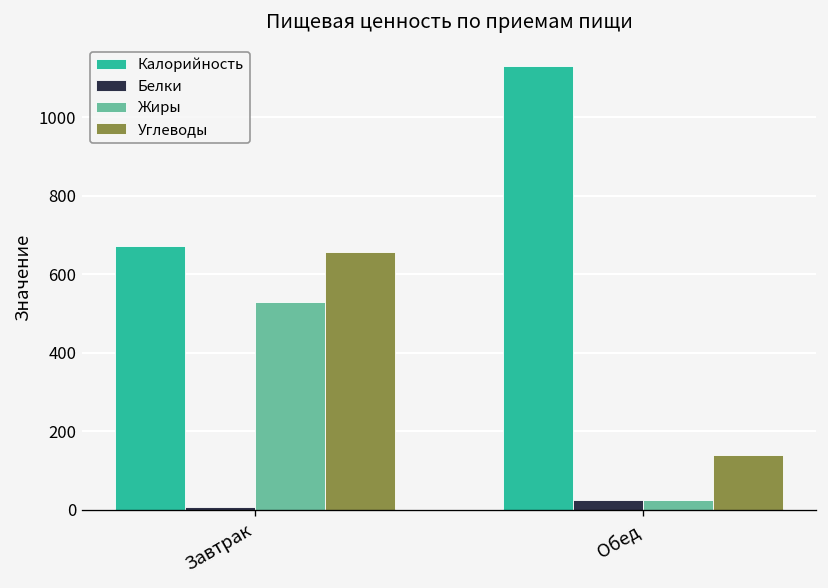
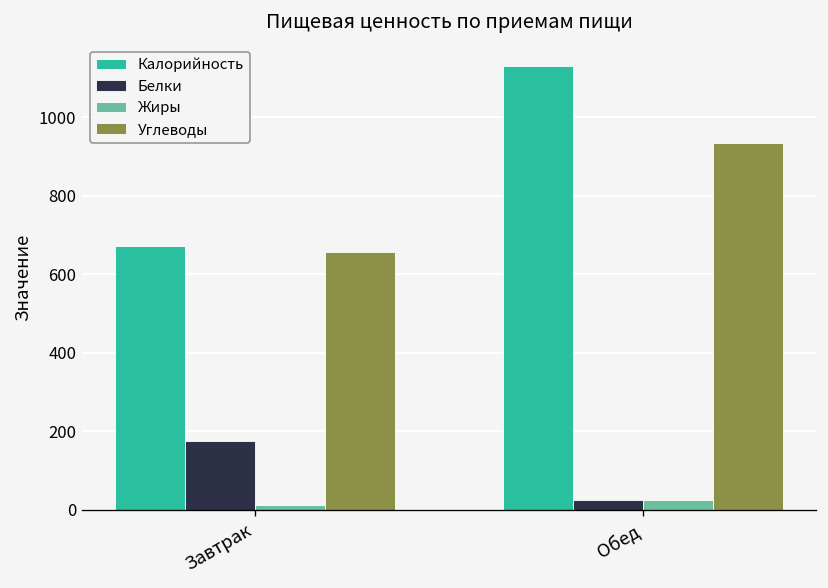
  {
    "Калорийность": {
      "Завтрак": 670,
      "Обед": 1130
    },
    "Белки": {
-     "Завтрак": 10,
+     "Завтрак": 180,
      "Обед": 20
    },
    "Жиры": {
-     "Завтрак": 530,
+     "Завтрак": 10,
      "Обед": 30
    },
    "Углеводы": {
      "Завтрак": 660,
-     "Обед": 140
+     "Обед": 940
    }
  }
